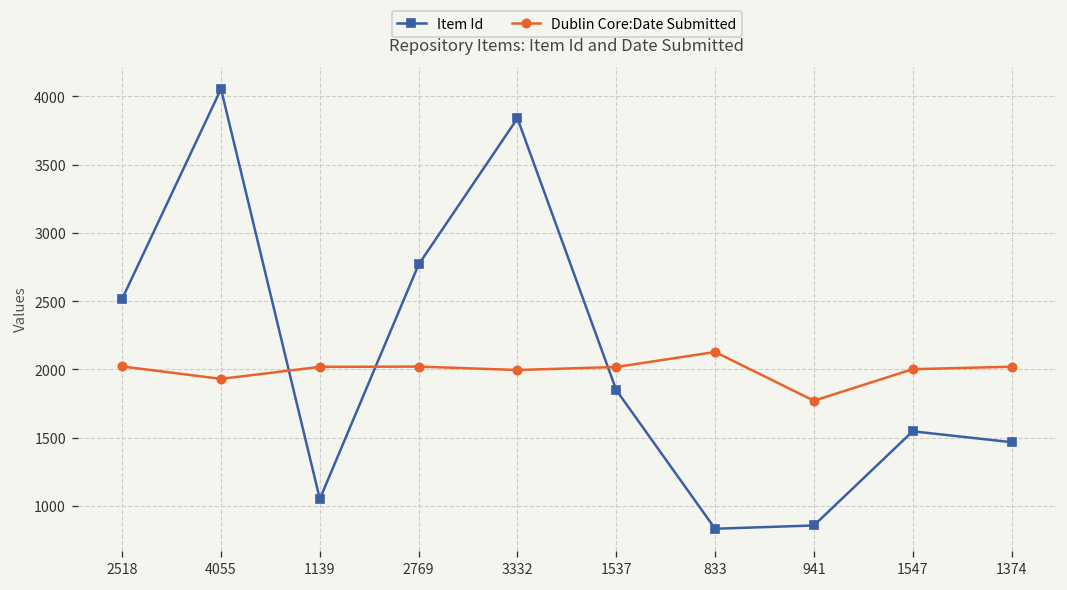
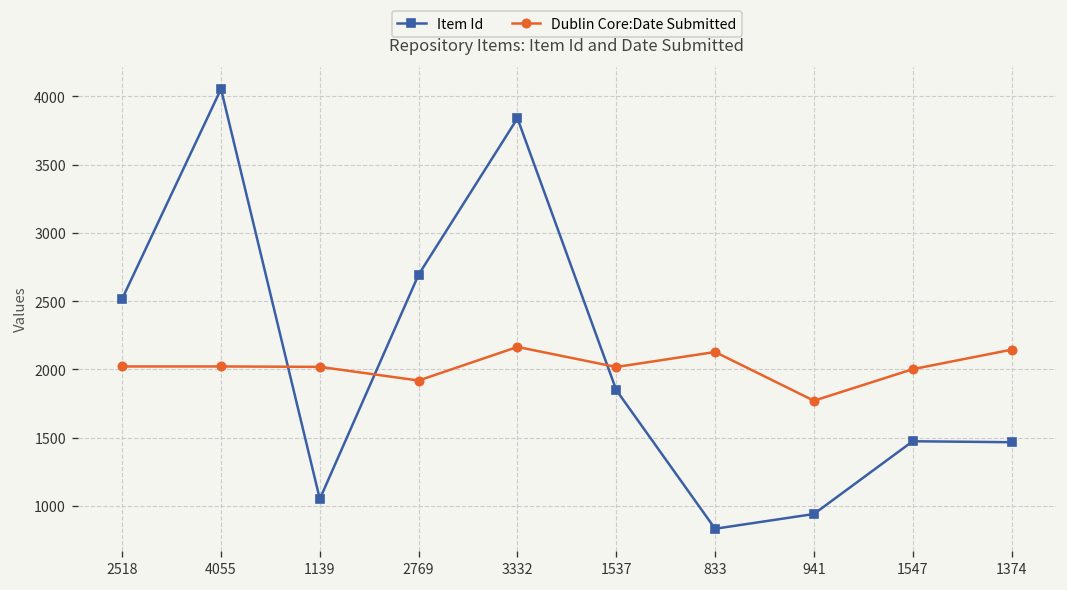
  {
    "Item Id": {
      "2518": 2520,
      "4055": 4060,
      "1139": 1050,
-     "2769": 2770,
+     "2769": 2700,
      "3332": 3840,
      "1537": 1850,
      "833": 830,
-     "941": 860,
-     "1547": 1550,
+     "941": 940,
+     "1547": 1470,
      "1374": 1470
    },
    "Dublin Core:Date Submitted": {
      "2518": 2020,
-     "4055": 1930,
+     "4055": 2020,
      "1139": 2020,
-     "2769": 2020,
-     "3332": 2000,
+     "2769": 1920,
+     "3332": 2170,
      "1537": 2020,
      "833": 2130,
      "941": 1770,
      "1547": 2000,
-     "1374": 2020
+     "1374": 2150
    }
  }
